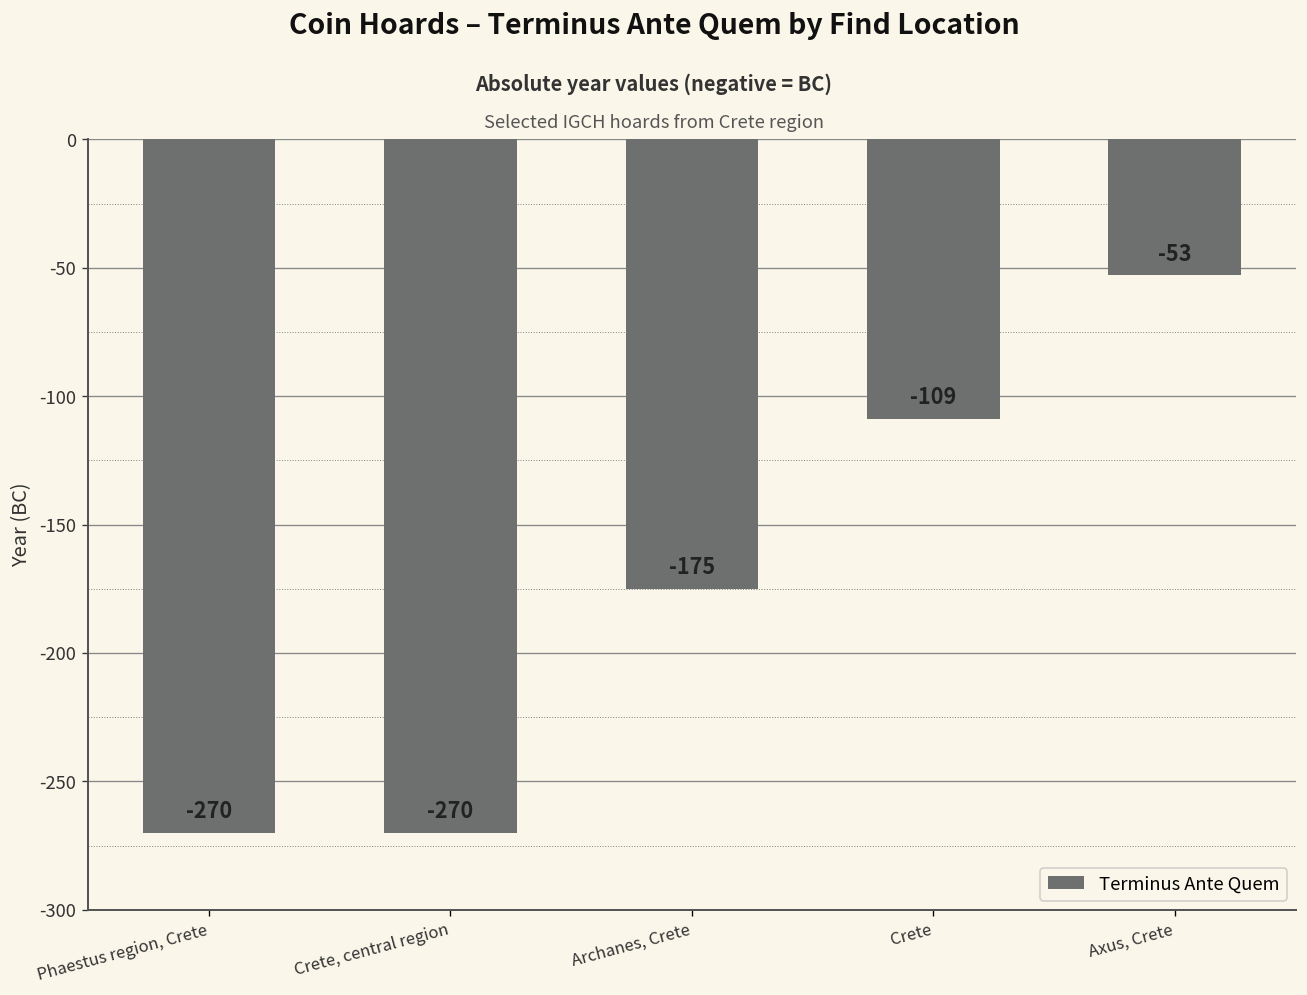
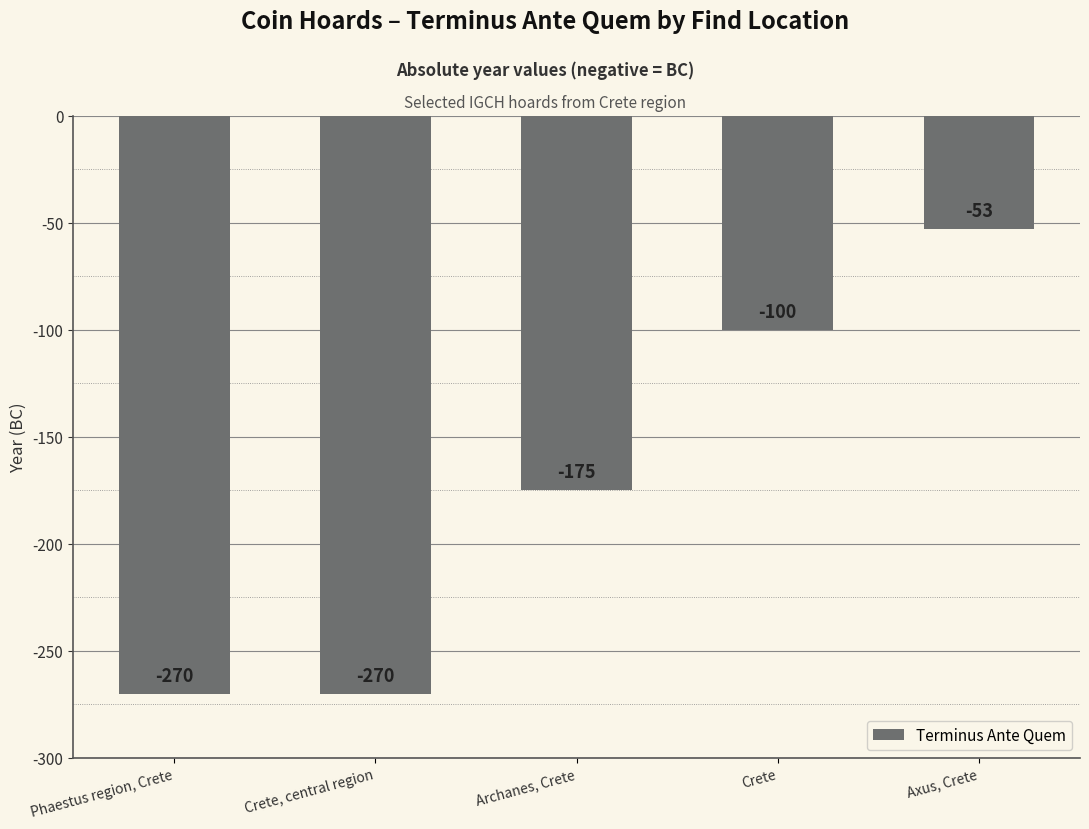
  {
    "Phaestus region, Crete": -270,
    "Crete, central region": -270,
    "Archanes, Crete": -175,
-   "Crete": -109,
+   "Crete": -100,
    "Axus, Crete": -53
  }
